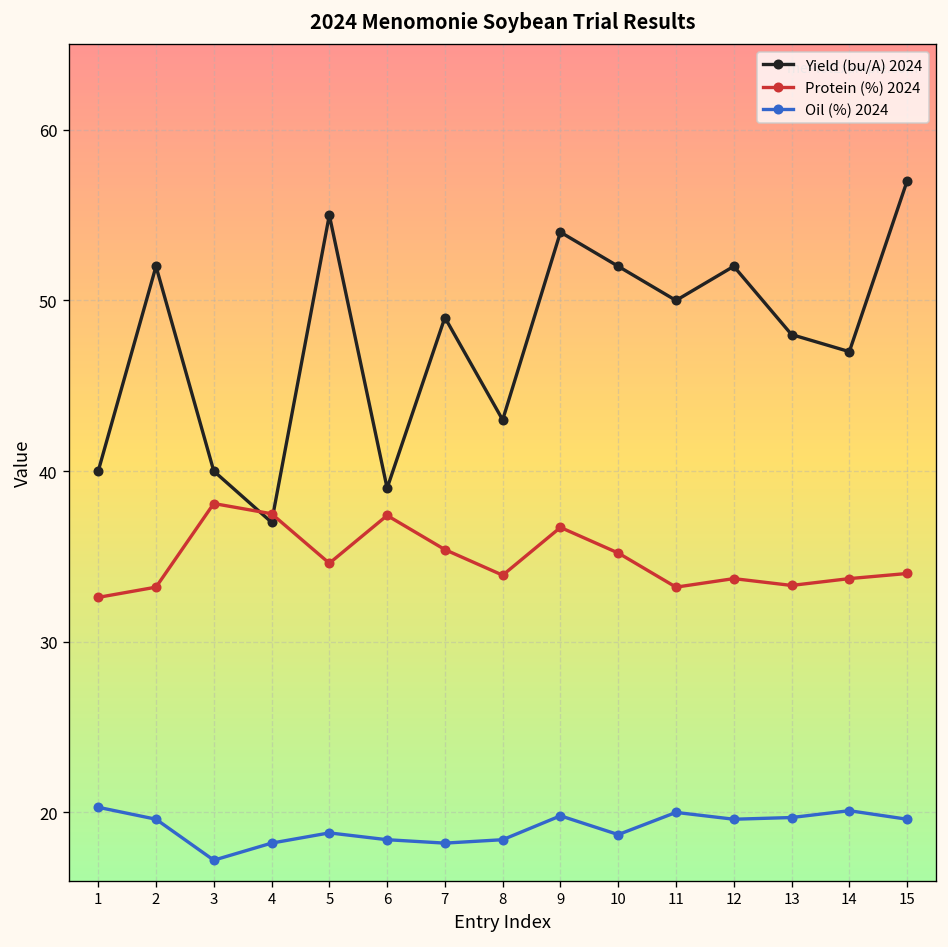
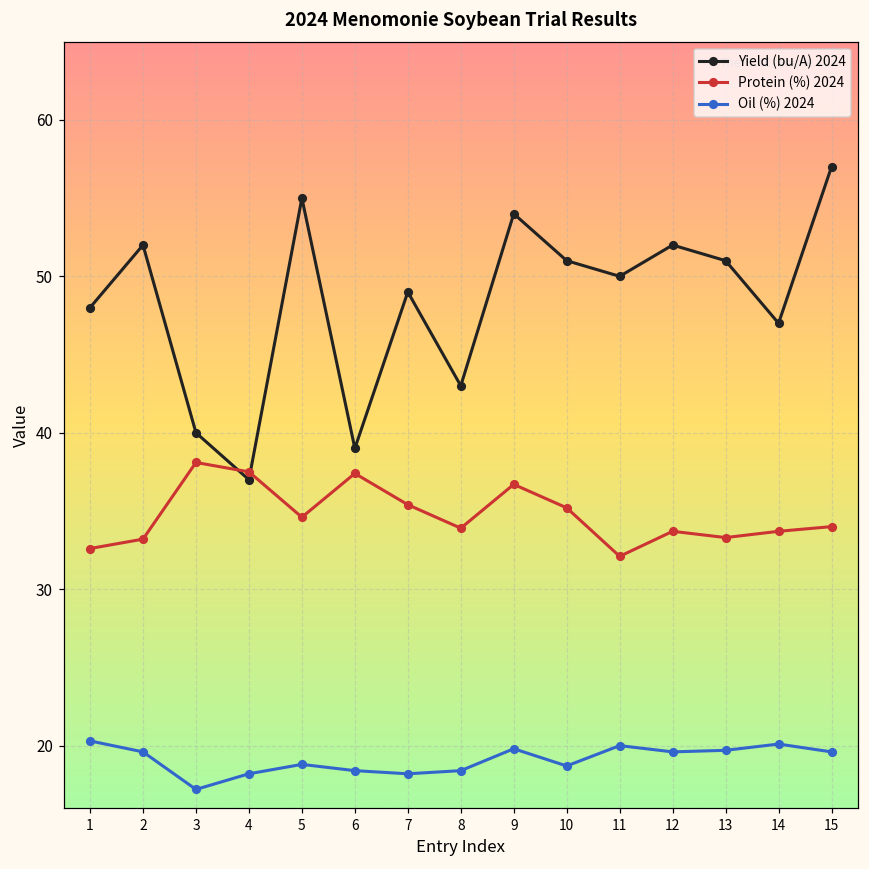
  {
    "Yield (bu/A) 2024": {
-     "1": 40,
+     "1": 48,
      "2": 52,
      "3": 40,
      "4": 37,
      "5": 55,
      "6": 39,
      "7": 49,
      "8": 43,
      "9": 54,
-     "10": 52,
+     "10": 51,
      "11": 50,
      "12": 52,
-     "13": 48,
+     "13": 51,
      "14": 47,
      "15": 57
    },
    "Protein (%) 2024": {
      "1": 32.6,
      "2": 33.2,
      "3": 38.1,
      "4": 37.5,
      "5": 34.6,
      "6": 37.4,
      "7": 35.4,
      "8": 33.9,
      "9": 36.7,
      "10": 35.2,
-     "11": 33.2,
+     "11": 32.1,
      "12": 33.7,
      "13": 33.3,
      "14": 33.7,
      "15": 34.0
    },
    "Oil (%) 2024": {
      "1": 20.3,
      "2": 19.6,
      "3": 17.2,
      "4": 18.2,
      "5": 18.8,
      "6": 18.4,
      "7": 18.2,
      "8": 18.4,
      "9": 19.8,
      "10": 18.7,
      "11": 20.0,
      "12": 19.6,
      "13": 19.7,
      "14": 20.1,
      "15": 19.6
    }
  }
